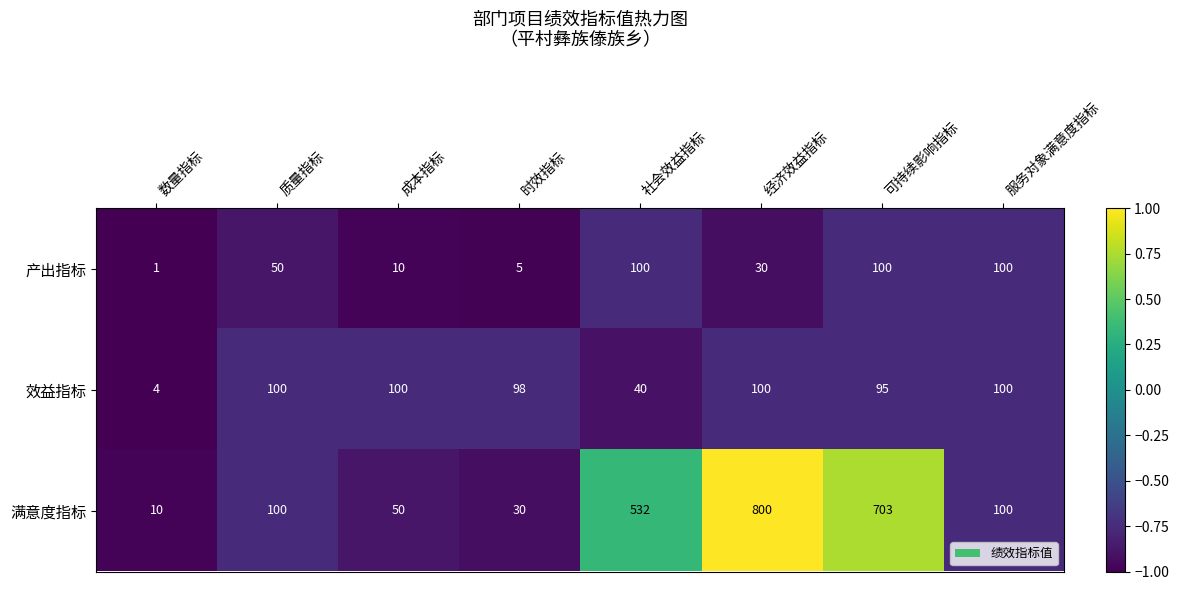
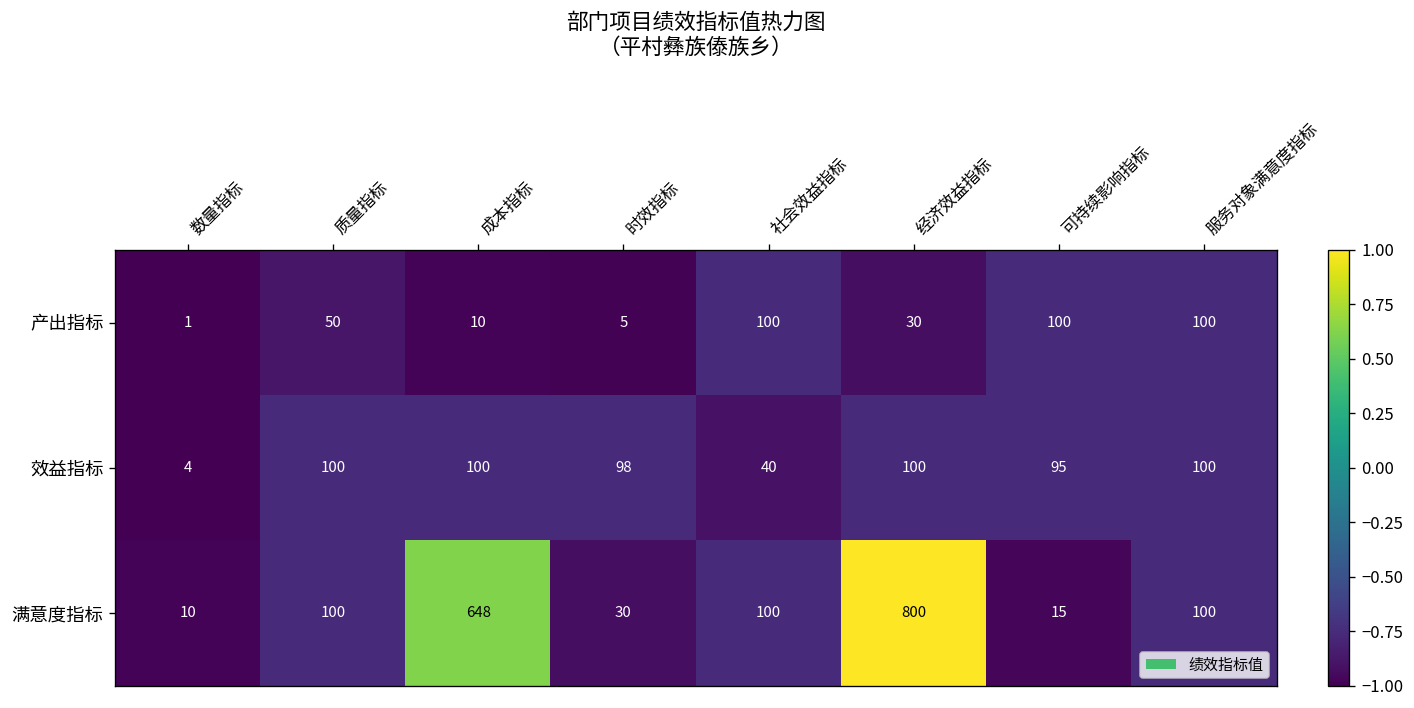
  {
    "产出指标": {
      "数量指标": 1,
      "质量指标": 50,
      "成本指标": 10,
      "时效指标": 5,
      "社会效益指标": 100,
      "经济效益指标": 30,
      "可持续影响指标": 100,
      "服务对象满意度指标": 100
    },
    "效益指标": {
      "数量指标": 4,
      "质量指标": 100,
      "成本指标": 100,
      "时效指标": 98,
      "社会效益指标": 40,
      "经济效益指标": 100,
      "可持续影响指标": 95,
      "服务对象满意度指标": 100
    },
    "满意度指标": {
      "数量指标": 10,
      "质量指标": 100,
-     "成本指标": 50,
+     "成本指标": 648,
      "时效指标": 30,
-     "社会效益指标": 532,
+     "社会效益指标": 100,
      "经济效益指标": 800,
-     "可持续影响指标": 703,
+     "可持续影响指标": 15,
      "服务对象满意度指标": 100
    }
  }
